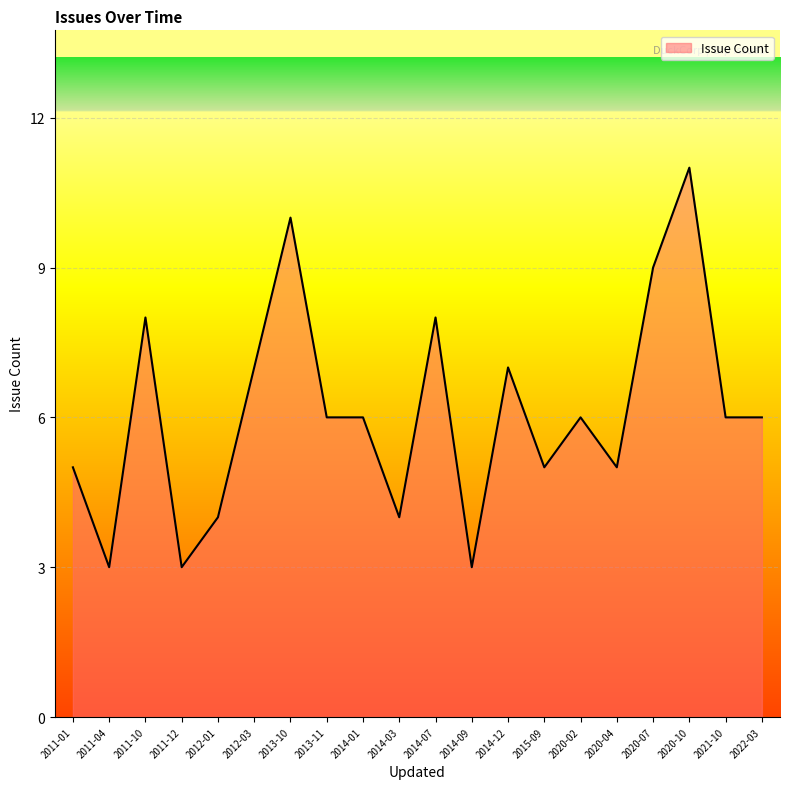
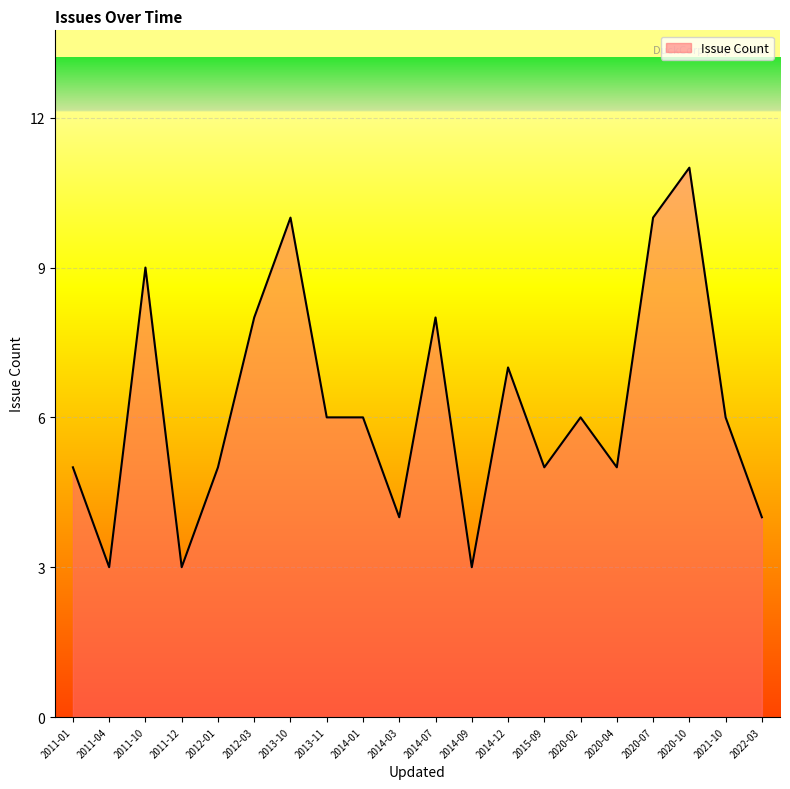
  {
    "2011-01": 5,
    "2011-04": 3,
-   "2011-10": 8,
+   "2011-10": 9,
    "2011-12": 3,
-   "2012-01": 4,
-   "2012-03": 7,
+   "2012-01": 5,
+   "2012-03": 8,
    "2013-10": 10,
    "2013-11": 6,
    "2014-01": 6,
    "2014-03": 4,
    "2014-07": 8,
    "2014-09": 3,
    "2014-12": 7,
    "2015-09": 5,
    "2020-02": 6,
    "2020-04": 5,
-   "2020-07": 9,
+   "2020-07": 10,
    "2020-10": 11,
    "2021-10": 6,
-   "2022-03": 6
+   "2022-03": 4
  }
